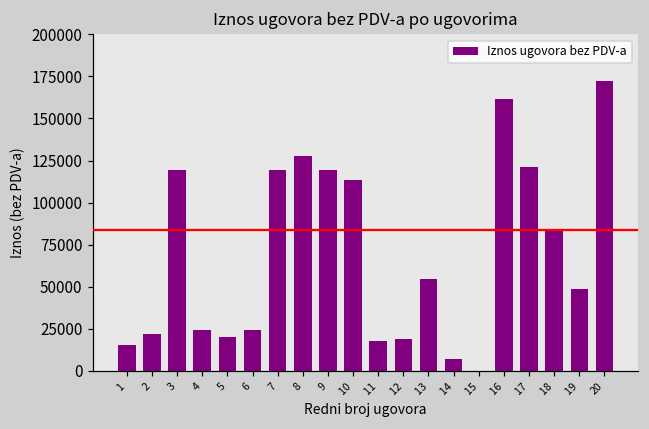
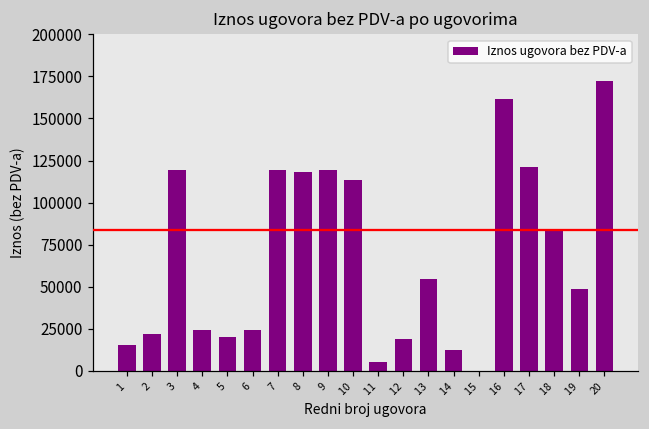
  {
    "1": 15000,
    "2": 22000,
    "3": 120000,
    "4": 24000,
    "5": 20000,
    "6": 24000,
    "7": 119000,
-   "8": 128000,
+   "8": 118000,
    "9": 119000,
    "10": 113000,
-   "11": 18000,
+   "11": 5000,
    "12": 19000,
    "13": 54000,
-   "14": 7000,
+   "14": 12000,
    "15": 0,
    "16": 162000,
    "17": 121000,
    "18": 84000,
    "19": 49000,
    "20": 172000
  }
